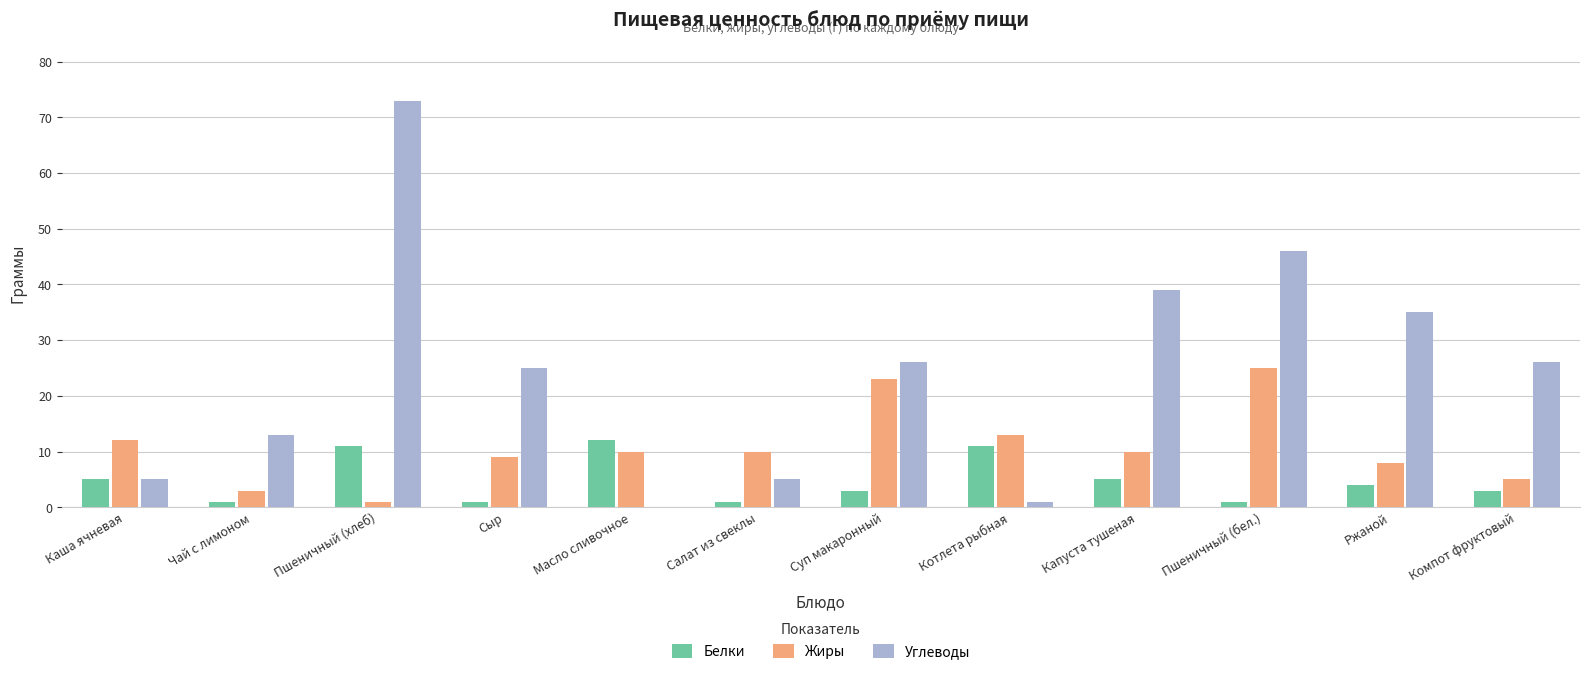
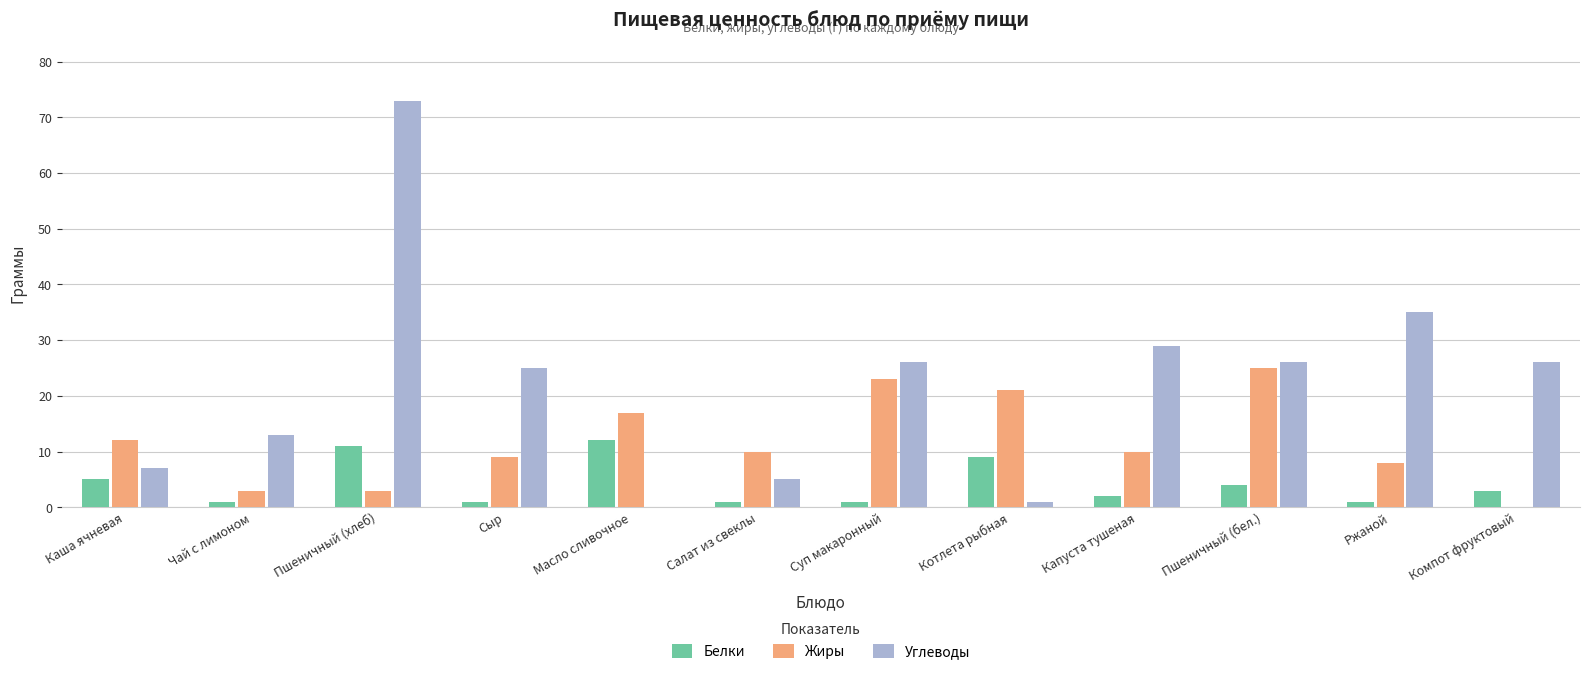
  {
    "Белки": {
      "Каша ячневая": 5,
      "Чай с лимоном": 1,
      "Пшеничный (хлеб)": 11,
      "Сыр": 1,
      "Масло сливочное": 12,
      "Салат из свеклы": 1,
-     "Суп макаронный": 3,
-     "Котлета рыбная": 11,
-     "Капуста тушеная": 5,
-     "Пшеничный (бел.)": 1,
-     "Ржаной": 4,
+     "Суп макаронный": 1,
+     "Котлета рыбная": 9,
+     "Капуста тушеная": 2,
+     "Пшеничный (бел.)": 4,
+     "Ржаной": 1,
      "Компот фруктовый": 3
    },
    "Жиры": {
      "Каша ячневая": 12,
      "Чай с лимоном": 3,
-     "Пшеничный (хлеб)": 1,
+     "Пшеничный (хлеб)": 3,
      "Сыр": 9,
-     "Масло сливочное": 10,
+     "Масло сливочное": 17,
      "Салат из свеклы": 10,
      "Суп макаронный": 23,
-     "Котлета рыбная": 13,
+     "Котлета рыбная": 21,
      "Капуста тушеная": 10,
      "Пшеничный (бел.)": 25,
      "Ржаной": 8,
-     "Компот фруктовый": 5
+     "Компот фруктовый": 0
    },
    "Углеводы": {
-     "Каша ячневая": 5,
+     "Каша ячневая": 7,
      "Чай с лимоном": 13,
      "Пшеничный (хлеб)": 73,
      "Сыр": 25,
      "Масло сливочное": 0,
      "Салат из свеклы": 5,
      "Суп макаронный": 26,
      "Котлета рыбная": 1,
-     "Капуста тушеная": 39,
-     "Пшеничный (бел.)": 46,
+     "Капуста тушеная": 29,
+     "Пшеничный (бел.)": 26,
      "Ржаной": 35,
      "Компот фруктовый": 26
    }
  }
